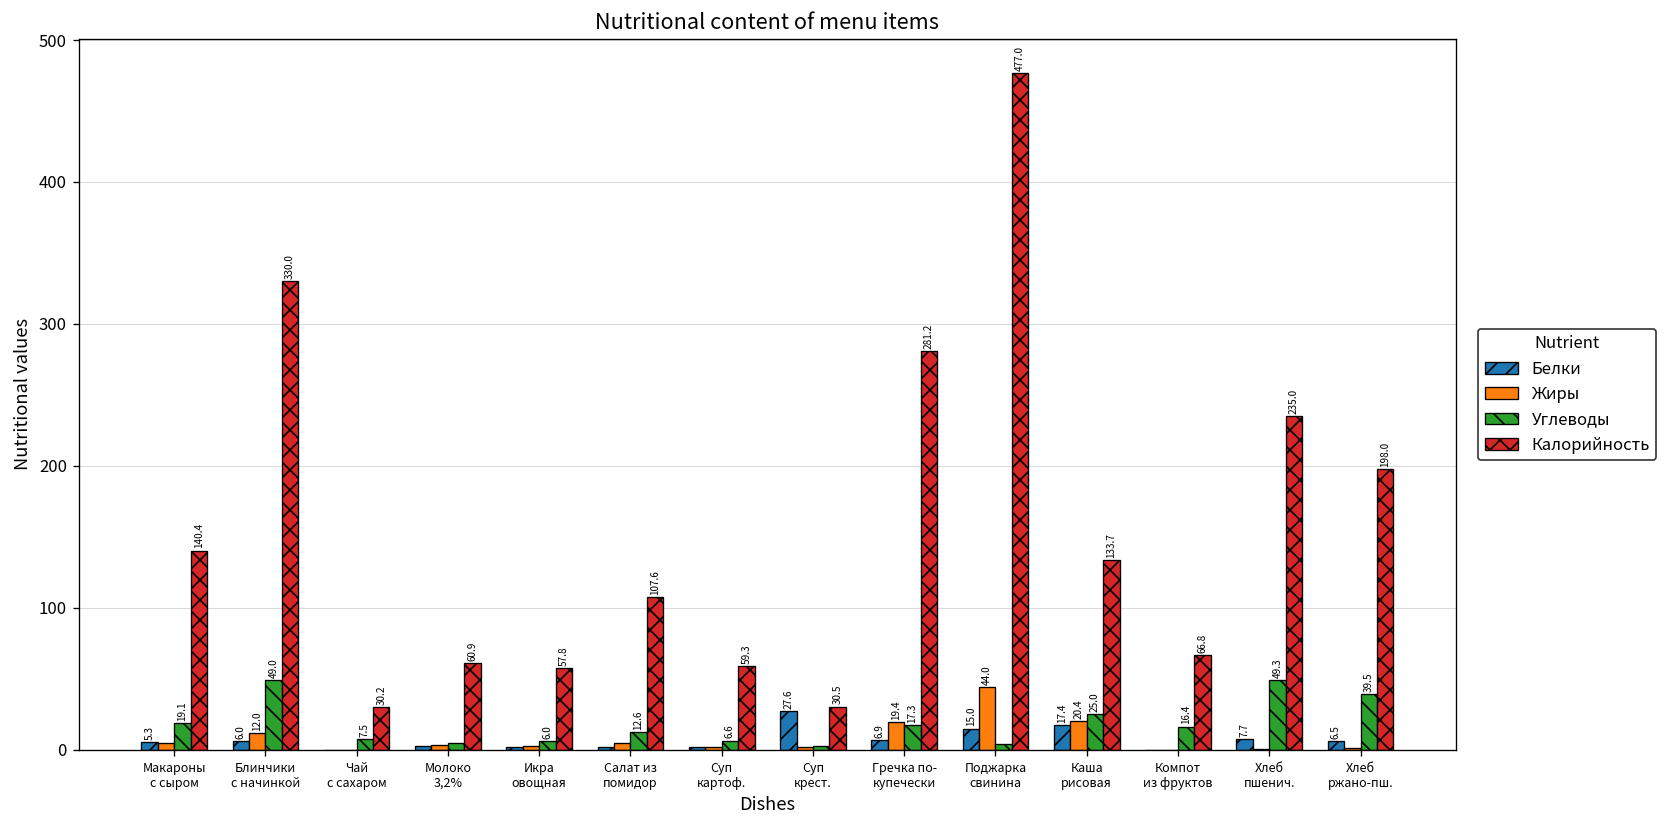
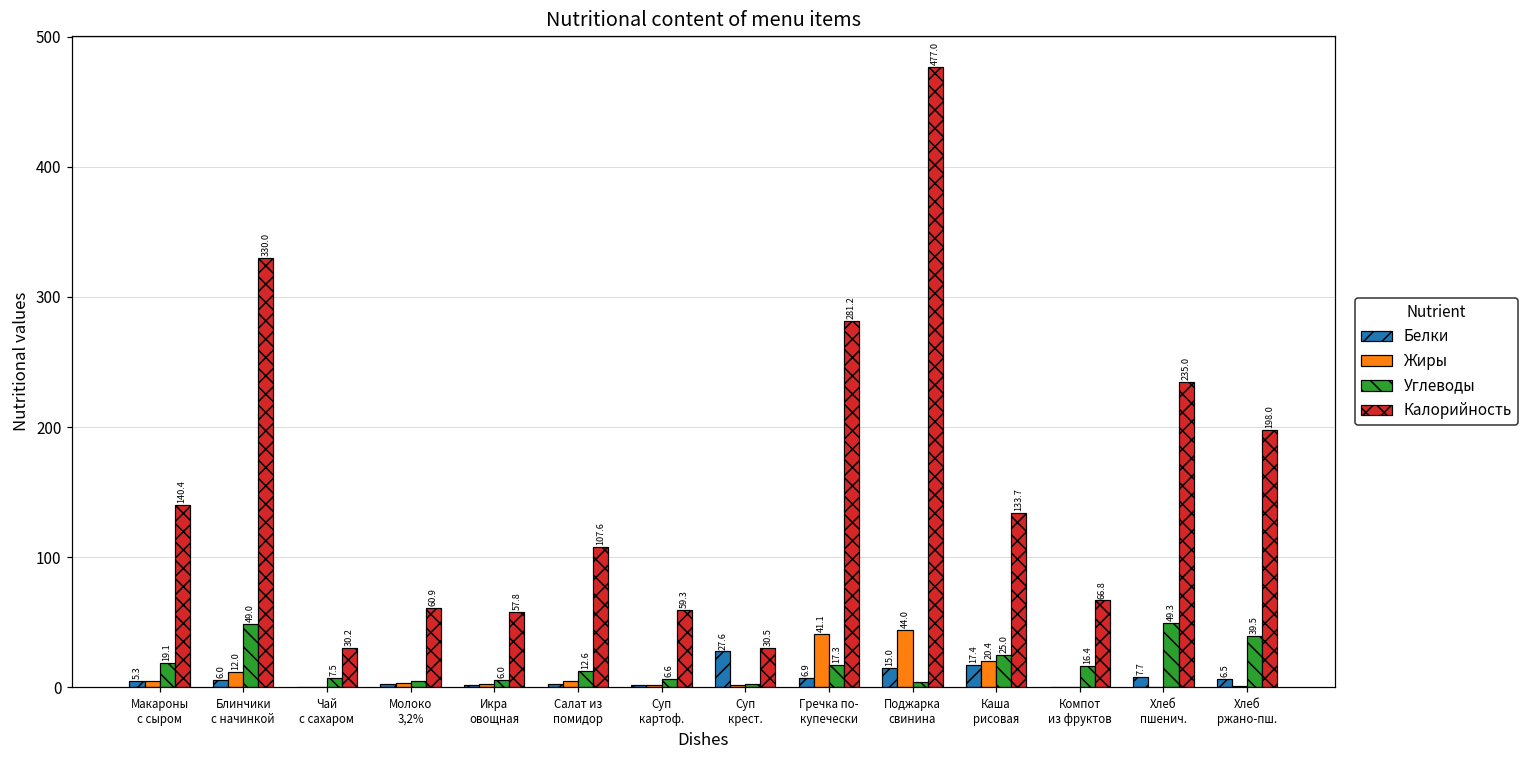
  {
    "Белки": {
      "Макароны с сыром": 5.3,
      "Блинчики с начинкой": 6.0,
      "Суп крест.": 27.6,
      "Гречка по- купечески": 6.9,
      "Поджарка свинина": 15.0,
      "Каша рисовая": 17.4,
      "Хлеб пшенич.": 7.7,
      "Хлеб ржано-пш.": 6.5
    },
    "Жиры": {
      "Блинчики с начинкой": 12.0,
-     "Гречка по- купечески": 19.4,
+     "Гречка по- купечески": 41.1,
      "Поджарка свинина": 44.0,
      "Каша рисовая": 20.4
    },
    "Углеводы": {
      "Макароны с сыром": 19.1,
      "Блинчики с начинкой": 49.0,
      "Чай с сахаром": 7.5,
      "Икра овощная": 6.0,
      "Салат из помидор": 12.6,
      "Суп картоф.": 6.6,
      "Гречка по- купечески": 17.3,
      "Каша рисовая": 25.0,
      "Компот из фруктов": 16.4,
      "Хлеб пшенич.": 49.3,
      "Хлеб ржано-пш.": 39.5
    },
    "Калорийность": {
      "Макароны с сыром": 140.4,
      "Блинчики с начинкой": 330.0,
      "Чай с сахаром": 30.2,
      "Молоко 3,2%": 60.9,
      "Икра овощная": 57.8,
      "Салат из помидор": 107.6,
      "Суп картоф.": 59.3,
      "Суп крест.": 30.5,
      "Гречка по- купечески": 281.2,
      "Поджарка свинина": 477.0,
      "Каша рисовая": 133.7,
      "Компот из фруктов": 66.8,
      "Хлеб пшенич.": 235.0,
      "Хлеб ржано-пш.": 198.0
    }
  }
